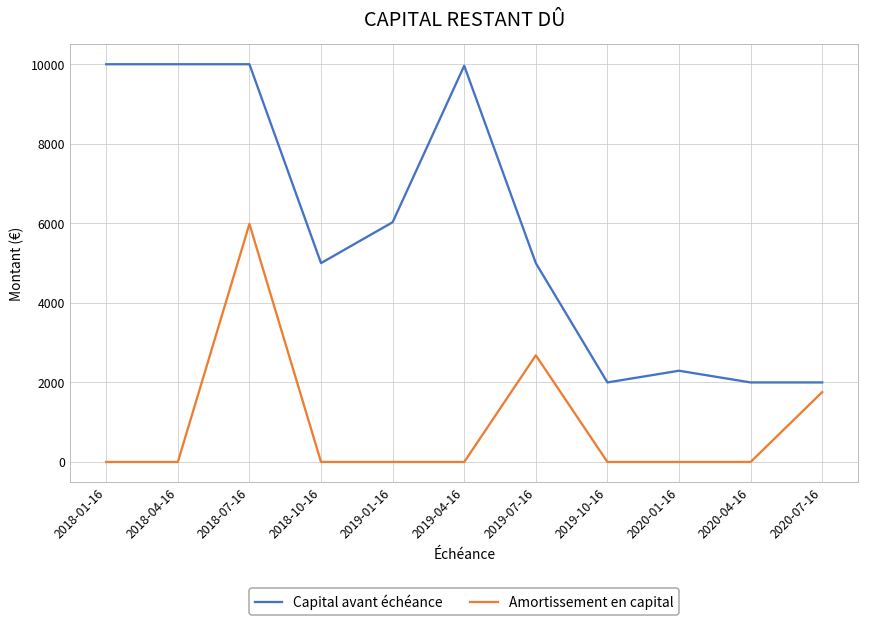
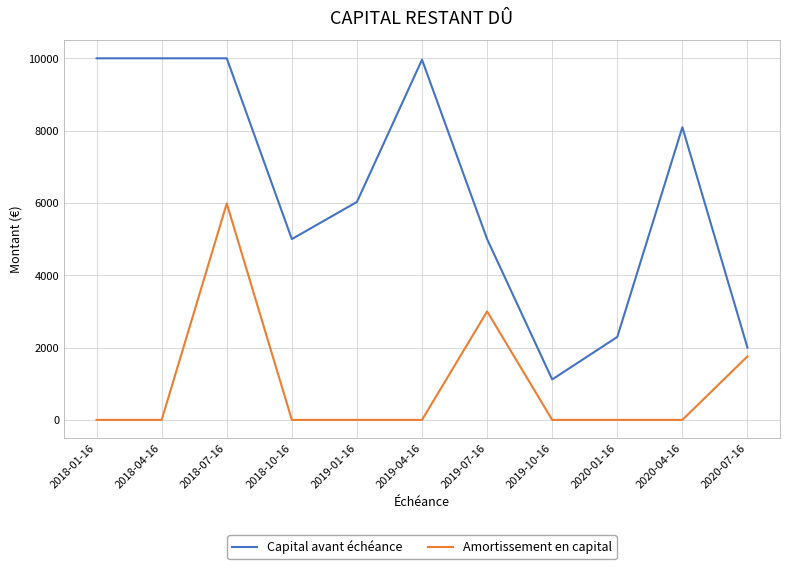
  {
    "Capital avant échéance": {
      "2018-01-16": 10000,
      "2018-04-16": 10000,
      "2018-07-16": 10000,
      "2018-10-16": 5000,
      "2019-01-16": 6000,
      "2019-04-16": 10000,
      "2019-07-16": 5000,
-     "2019-10-16": 2000,
+     "2019-10-16": 1100,
      "2020-01-16": 2300,
-     "2020-04-16": 2000,
+     "2020-04-16": 8100,
      "2020-07-16": 2000
    },
    "Amortissement en capital": {
      "2018-01-16": 0,
      "2018-04-16": 0,
      "2018-07-16": 6000,
      "2018-10-16": 0,
      "2019-01-16": 0,
      "2019-04-16": 0,
-     "2019-07-16": 2700,
+     "2019-07-16": 3000,
      "2019-10-16": 0,
      "2020-01-16": 0,
      "2020-04-16": 0,
      "2020-07-16": 1800
    }
  }
